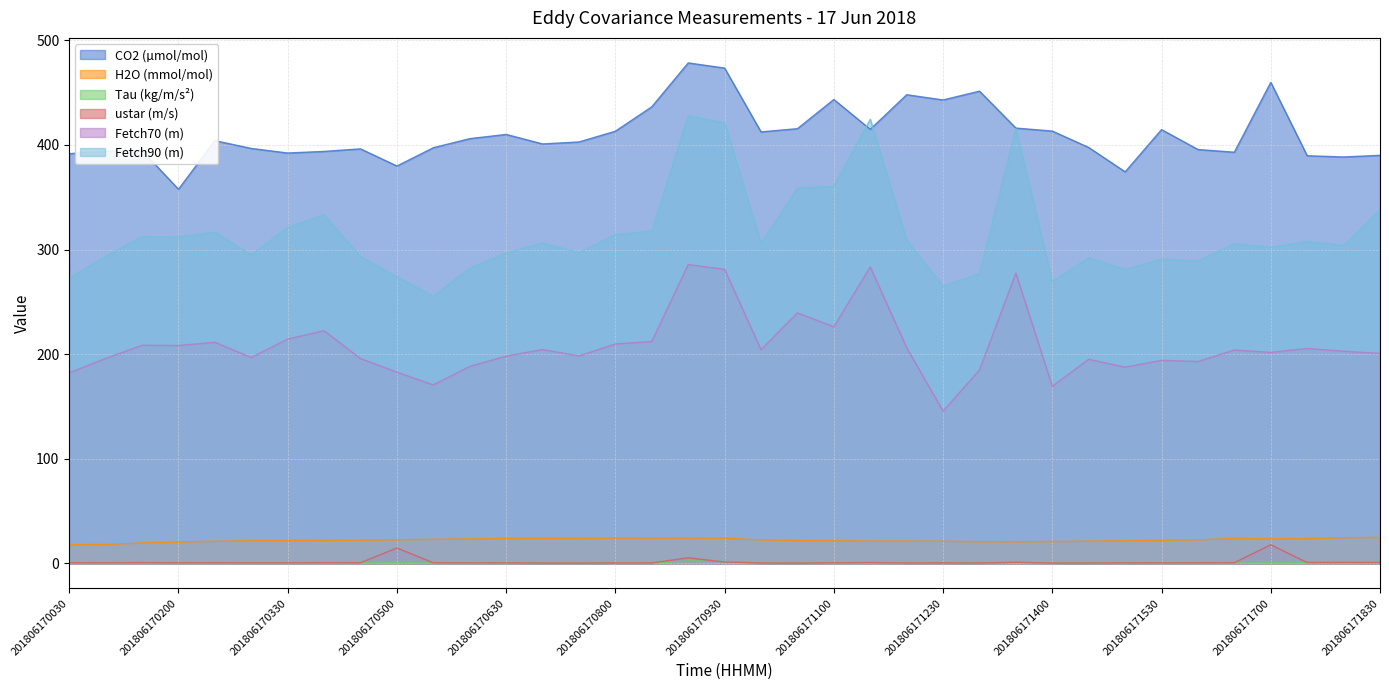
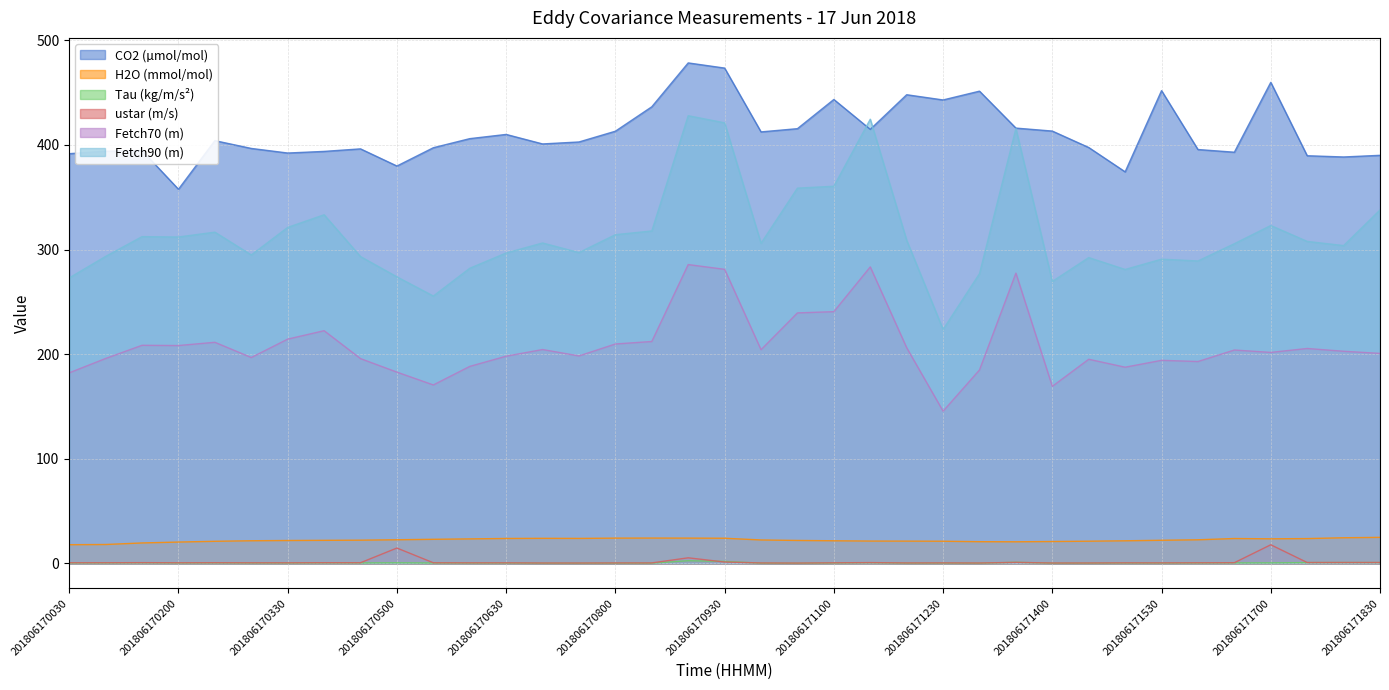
  {
    "CO2 (µmol/mol)": {
      "201806170030": 392,
      "201806170200": 358,
      "201806170330": 392,
      "201806170500": 380,
      "201806170630": 410,
      "201806170800": 413,
      "201806170930": 473,
      "201806171100": 443,
      "201806171230": 443,
      "201806171400": 413,
-     "201806171530": 415,
+     "201806171530": 452,
      "201806171700": 460,
      "201806171830": 390
    },
    "H2O (mmol/mol)": {
      "201806170030": 18,
      "201806170200": 20,
      "201806170330": 22,
      "201806170500": 23,
      "201806170630": 24,
      "201806170800": 24,
      "201806170930": 24,
      "201806171100": 22,
      "201806171230": 21,
      "201806171400": 21,
      "201806171530": 22,
      "201806171700": 23,
      "201806171830": 25
    },
    "Tau (kg/m/s²)": {
      "201806170500": 1,
      "201806171700": 1
    },
    "ustar (m/s)": {
      "201806170500": 15,
      "201806171700": 18
    },
    "Fetch70 (m)": {
      "201806170030": 182,
      "201806170200": 208,
      "201806170330": 214,
      "201806170500": 183,
      "201806170630": 198,
      "201806170800": 210,
      "201806170930": 281,
-     "201806171100": 226,
+     "201806171100": 241,
      "201806171230": 145,
      "201806171400": 169,
      "201806171530": 194,
      "201806171700": 202,
      "201806171830": 201
    },
    "Fetch90 (m)": {
      "201806170030": 273,
      "201806170200": 312,
      "201806170330": 321,
      "201806170500": 274,
      "201806170630": 297,
      "201806170800": 314,
      "201806170930": 421,
      "201806171100": 361,
-     "201806171230": 265,
+     "201806171230": 224,
      "201806171400": 270,
      "201806171530": 291,
-     "201806171700": 302,
+     "201806171700": 323,
      "201806171830": 338
    }
  }
